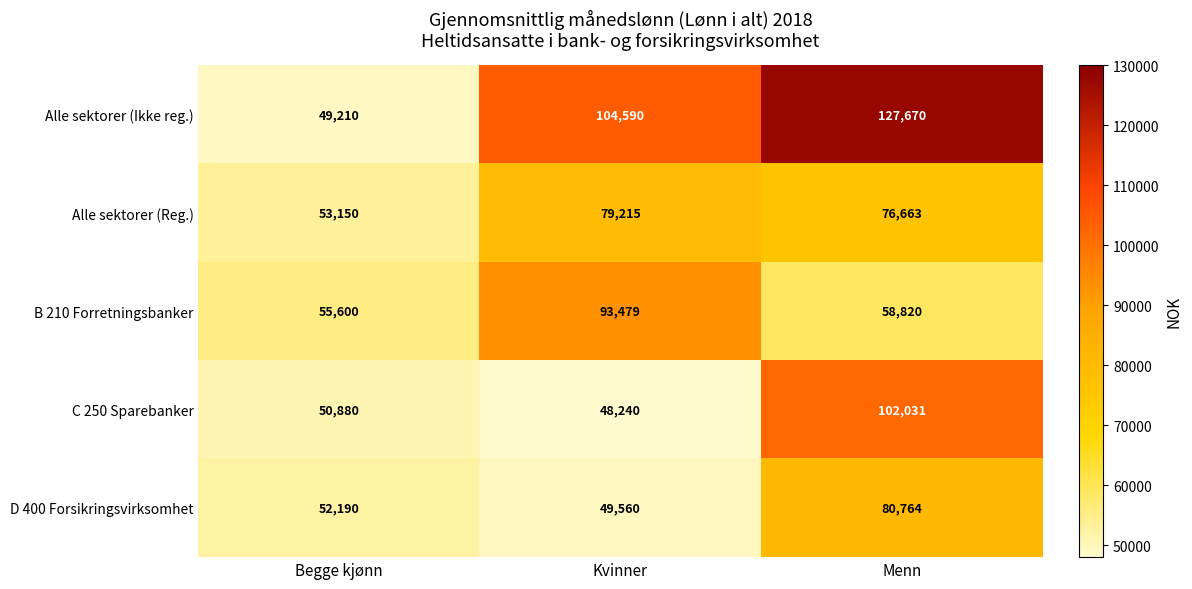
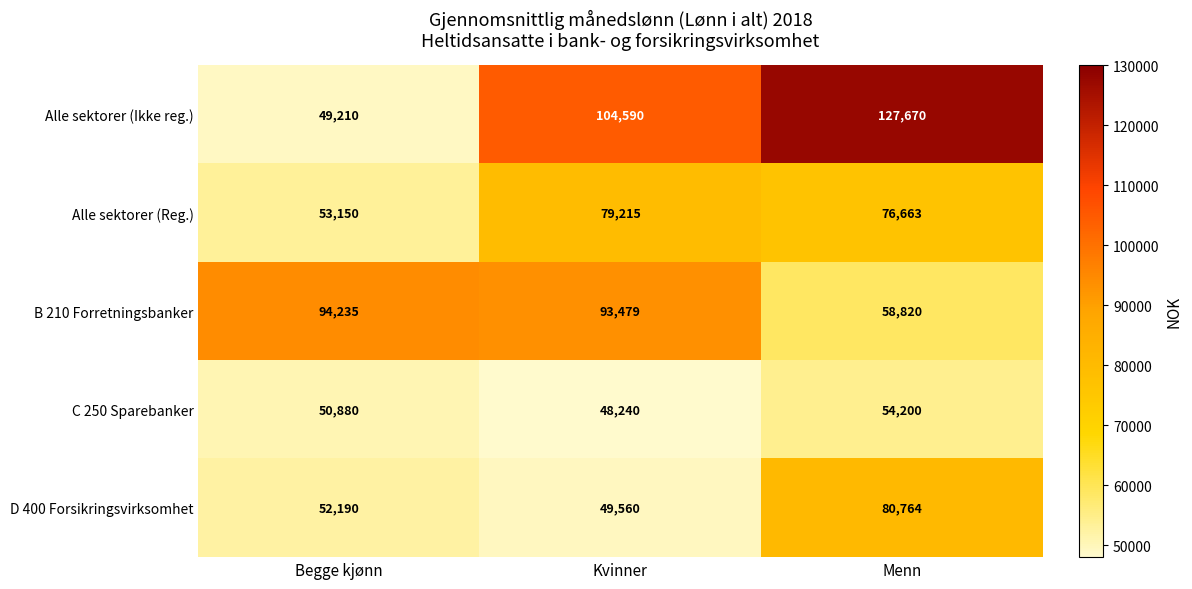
  {
    "Alle sektorer (Ikke reg.)": {
      "Begge kjønn": "49,210",
      "Kvinner": "104,590",
      "Menn": "127,670"
    },
    "Alle sektorer (Reg.)": {
      "Begge kjønn": "53,150",
      "Kvinner": "79,215",
      "Menn": "76,663"
    },
    "B 210 Forretningsbanker": {
-     "Begge kjønn": "55,600",
+     "Begge kjønn": "94,235",
      "Kvinner": "93,479",
      "Menn": "58,820"
    },
    "C 250 Sparebanker": {
      "Begge kjønn": "50,880",
      "Kvinner": "48,240",
-     "Menn": "102,031"
+     "Menn": "54,200"
    },
    "D 400 Forsikringsvirksomhet": {
      "Begge kjønn": "52,190",
      "Kvinner": "49,560",
      "Menn": "80,764"
    }
  }
